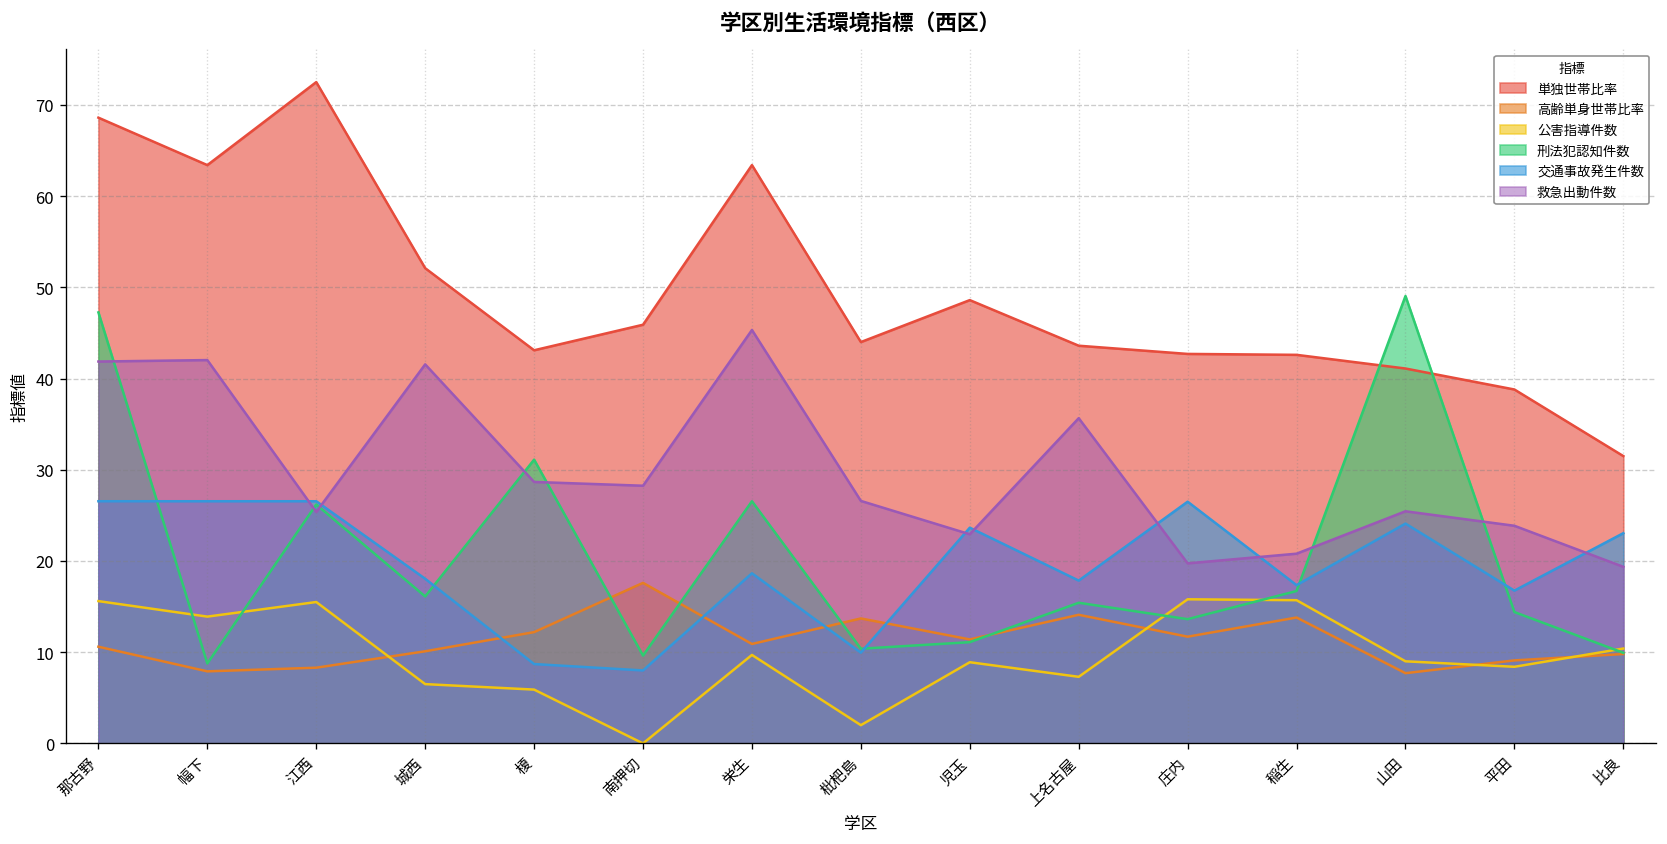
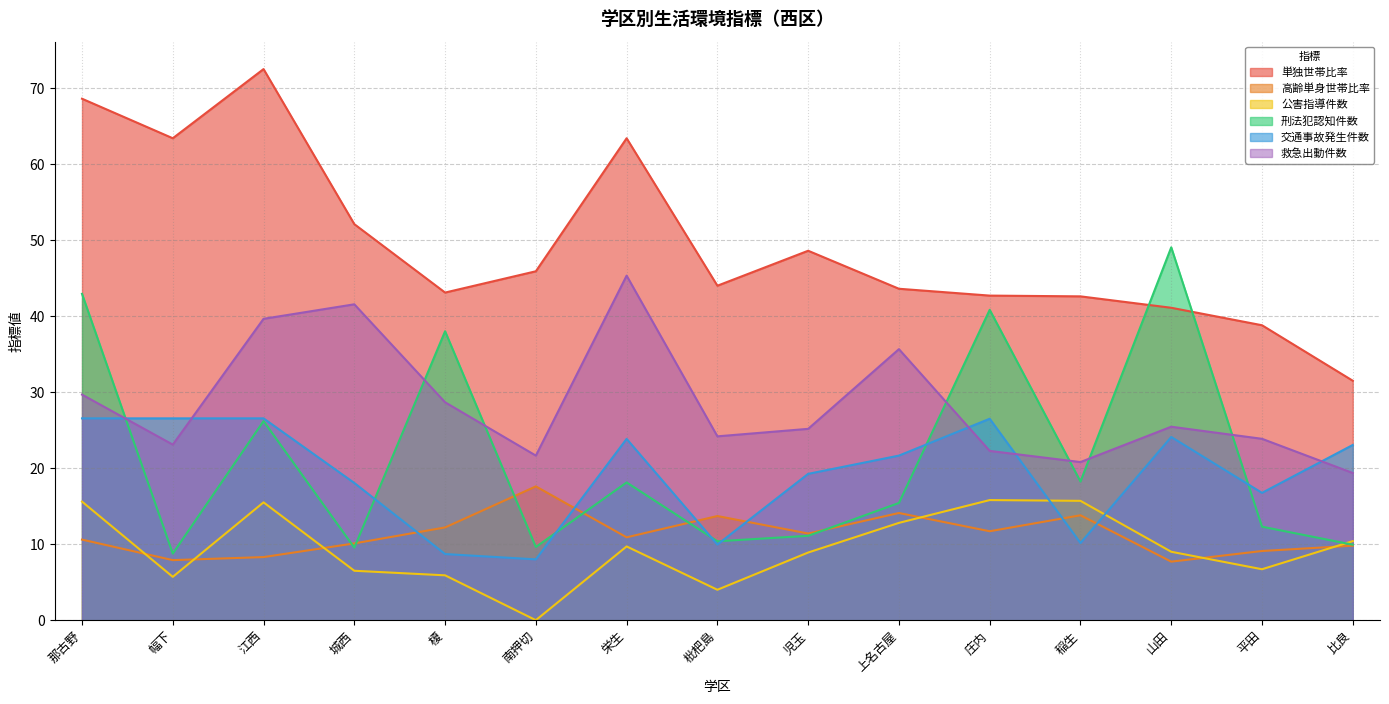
  {
    "公害指導件数": {
      "那古野": 16,
-     "幅下": 14,
+     "幅下": 6,
      "江西": 16,
      "城西": 7,
      "榎": 6,
      "南押切": 0,
      "栄生": 10,
-     "枇杷島": 2,
+     "枇杷島": 4,
      "児玉": 9,
-     "上名古屋": 7,
+     "上名古屋": 13,
      "庄内": 16,
      "稲生": 16,
      "山田": 9,
-     "平田": 8,
+     "平田": 7,
      "比良": 10
    },
    "刑法犯認知件数": {
-     "那古野": 47,
+     "那古野": 43,
      "幅下": 9,
      "江西": 26,
-     "城西": 16,
-     "榎": 31,
+     "城西": 10,
+     "榎": 38,
      "南押切": 10,
-     "栄生": 27,
+     "栄生": 18,
      "枇杷島": 10,
      "上名古屋": 15,
-     "庄内": 14,
-     "稲生": 17,
+     "庄内": 41,
+     "稲生": 18,
      "山田": 49,
-     "平田": 14
+     "平田": 12
    },
    "交通事故発生件数": {
      "那古野": 27,
      "幅下": 27,
      "江西": 27,
      "城西": 18,
      "榎": 9,
      "南押切": 8,
-     "栄生": 19,
+     "栄生": 24,
      "枇杷島": 10,
-     "児玉": 24,
-     "上名古屋": 18,
+     "児玉": 19,
+     "上名古屋": 22,
      "庄内": 27,
-     "稲生": 17,
+     "稲生": 10,
      "山田": 24,
      "平田": 17,
      "比良": 23
    },
    "救急出動件数": {
-     "那古野": 42,
-     "幅下": 42,
-     "江西": 25,
+     "那古野": 30,
+     "幅下": 23,
+     "江西": 40,
      "城西": 42,
      "榎": 29,
-     "南押切": 28,
+     "南押切": 22,
      "栄生": 45,
-     "枇杷島": 27,
-     "児玉": 23,
+     "枇杷島": 24,
+     "児玉": 25,
      "上名古屋": 36,
-     "庄内": 20,
+     "庄内": 22,
      "稲生": 21,
      "山田": 25,
      "平田": 24,
      "比良": 19
    }
  }
